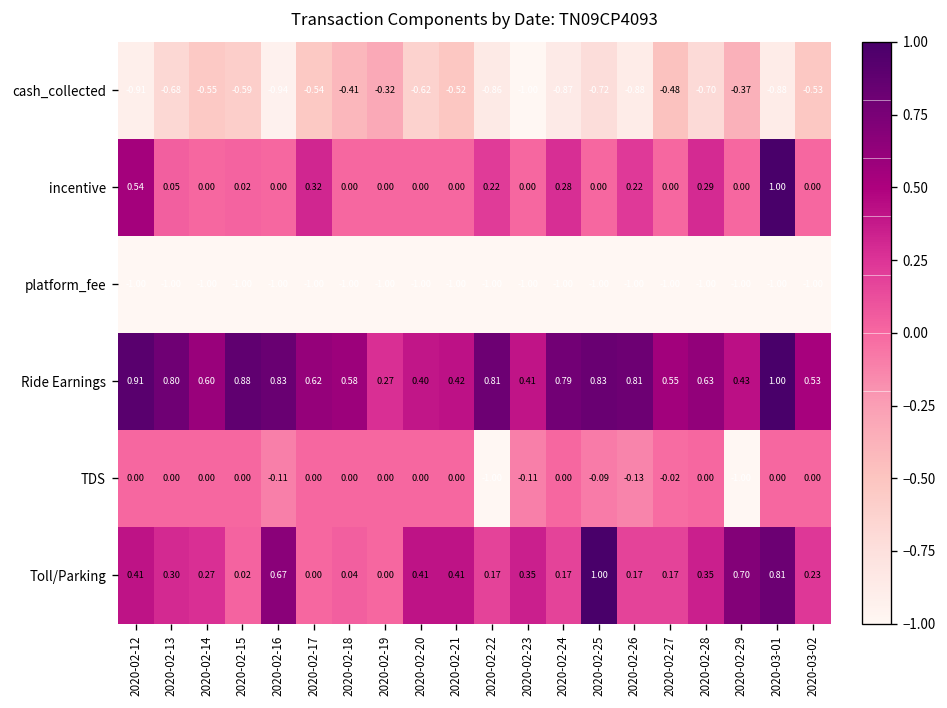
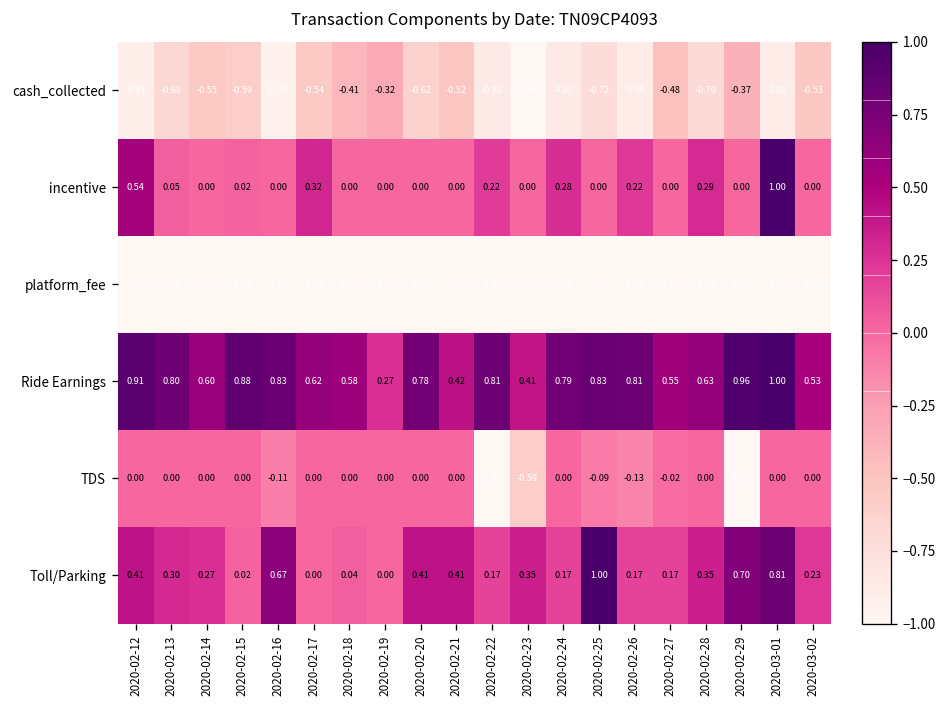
  {
    "cash_collected": {
      "2020-02-14": -0.55,
      "2020-02-15": -0.59,
      "2020-02-17": -0.54,
      "2020-02-18": -0.41,
      "2020-02-19": -0.32,
      "2020-02-20": -0.62,
      "2020-02-21": -0.52,
      "2020-02-27": -0.48,
      "2020-02-29": -0.37,
      "2020-03-02": -0.53
    },
    "incentive": {
      "2020-02-12": 0.54,
      "2020-02-13": 0.05,
      "2020-02-14": 0.00,
      "2020-02-15": 0.02,
      "2020-02-16": 0.00,
      "2020-02-17": 0.32,
      "2020-02-18": 0.00,
      "2020-02-19": 0.00,
      "2020-02-20": 0.00,
      "2020-02-21": 0.00,
      "2020-02-22": 0.22,
      "2020-02-23": 0.00,
      "2020-02-24": 0.28,
      "2020-02-25": 0.00,
      "2020-02-26": 0.22,
      "2020-02-27": 0.00,
      "2020-02-28": 0.29,
      "2020-02-29": 0.00,
      "2020-03-01": 1.00,
      "2020-03-02": 0.00
    },
    "Ride Earnings": {
      "2020-02-12": 0.91,
      "2020-02-13": 0.80,
      "2020-02-14": 0.60,
      "2020-02-15": 0.88,
      "2020-02-16": 0.83,
      "2020-02-17": 0.62,
      "2020-02-18": 0.58,
      "2020-02-19": 0.27,
-     "2020-02-20": 0.40,
+     "2020-02-20": 0.78,
      "2020-02-21": 0.42,
      "2020-02-22": 0.81,
      "2020-02-23": 0.41,
      "2020-02-24": 0.79,
      "2020-02-25": 0.83,
      "2020-02-26": 0.81,
      "2020-02-27": 0.55,
      "2020-02-28": 0.63,
-     "2020-02-29": 0.43,
+     "2020-02-29": 0.96,
      "2020-03-01": 1.00,
      "2020-03-02": 0.53
    },
    "TDS": {
      "2020-02-12": 0.00,
      "2020-02-13": 0.00,
      "2020-02-14": 0.00,
      "2020-02-15": 0.00,
      "2020-02-16": -0.11,
      "2020-02-17": 0.00,
      "2020-02-18": 0.00,
      "2020-02-19": 0.00,
      "2020-02-20": 0.00,
      "2020-02-21": 0.00,
-     "2020-02-23": -0.11,
+     "2020-02-23": -0.59,
      "2020-02-24": 0.00,
      "2020-02-25": -0.09,
      "2020-02-26": -0.13,
      "2020-02-27": -0.02,
      "2020-02-28": 0.00,
      "2020-03-01": 0.00,
      "2020-03-02": 0.00
    },
    "Toll/Parking": {
      "2020-02-12": 0.41,
      "2020-02-13": 0.30,
      "2020-02-14": 0.27,
      "2020-02-15": 0.02,
      "2020-02-16": 0.67,
      "2020-02-17": 0.00,
      "2020-02-18": 0.04,
      "2020-02-19": 0.00,
      "2020-02-20": 0.41,
      "2020-02-21": 0.41,
      "2020-02-22": 0.17,
      "2020-02-23": 0.35,
      "2020-02-24": 0.17,
      "2020-02-25": 1.00,
      "2020-02-26": 0.17,
      "2020-02-27": 0.17,
      "2020-02-28": 0.35,
      "2020-02-29": 0.70,
      "2020-03-01": 0.81,
      "2020-03-02": 0.23
    }
  }
